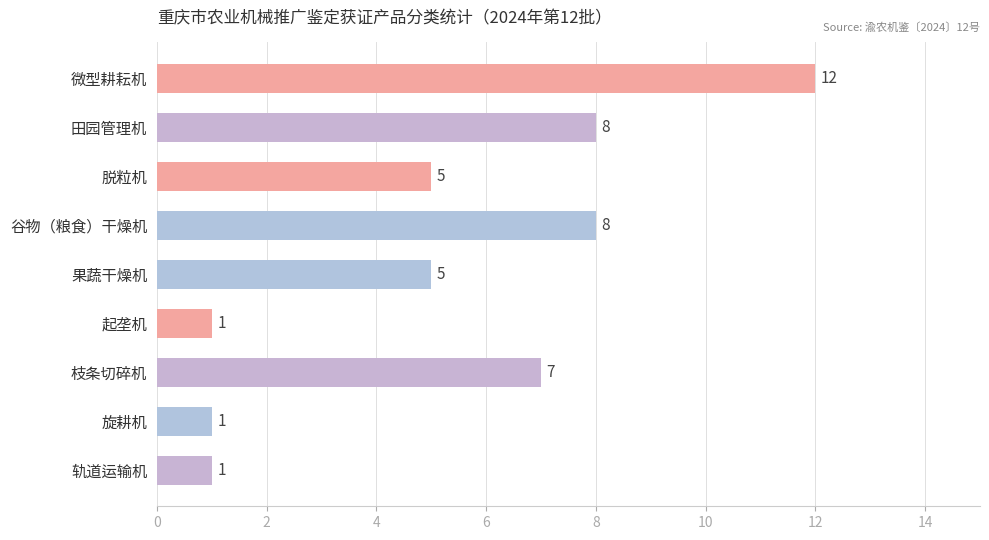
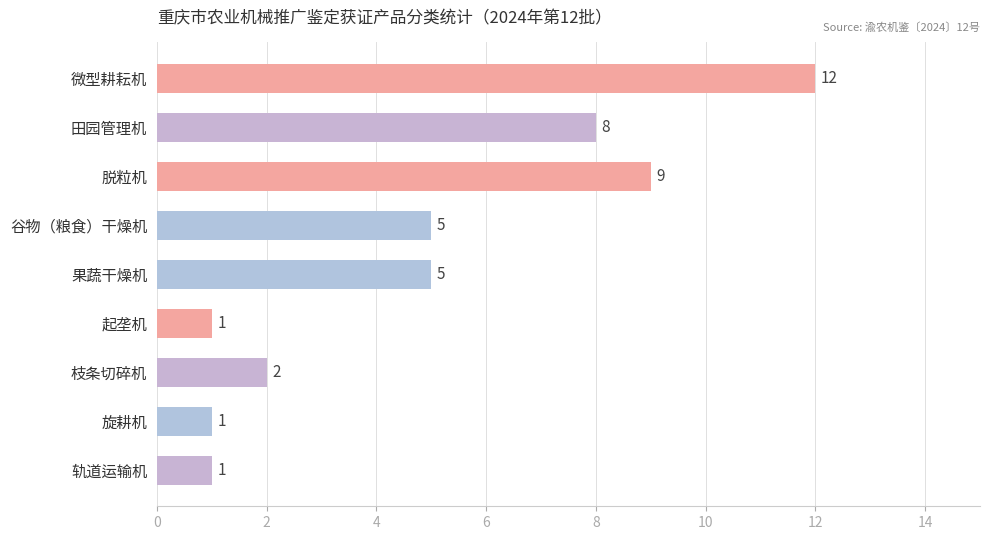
  {
    "微型耕耘机": 12,
    "田园管理机": 8,
-   "脱粒机": 5,
-   "谷物（粮食）干燥机": 8,
+   "脱粒机": 9,
+   "谷物（粮食）干燥机": 5,
    "果蔬干燥机": 5,
    "起垄机": 1,
-   "枝条切碎机": 7,
+   "枝条切碎机": 2,
    "旋耕机": 1,
    "轨道运输机": 1
  }
